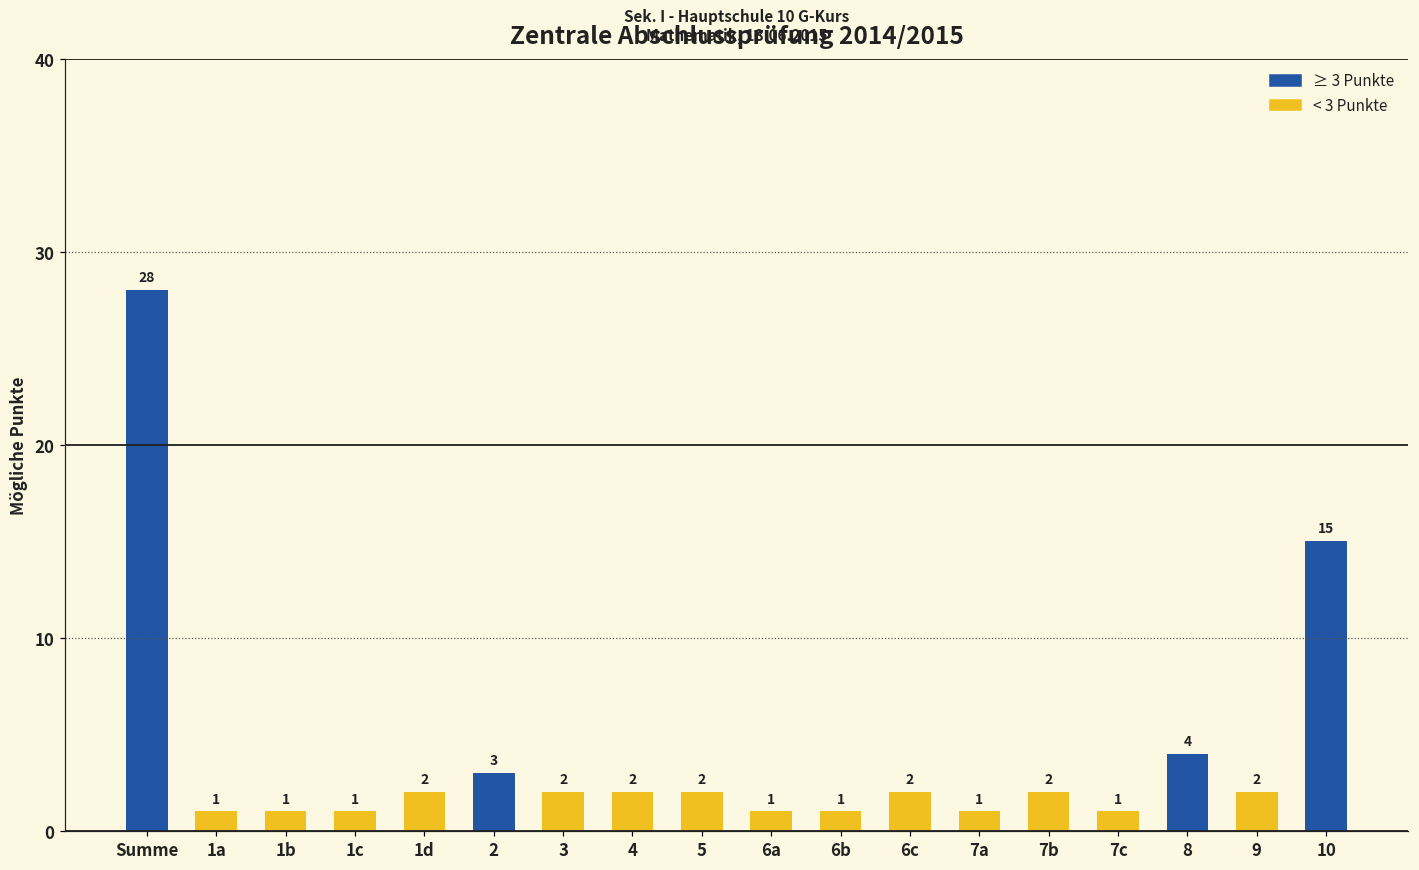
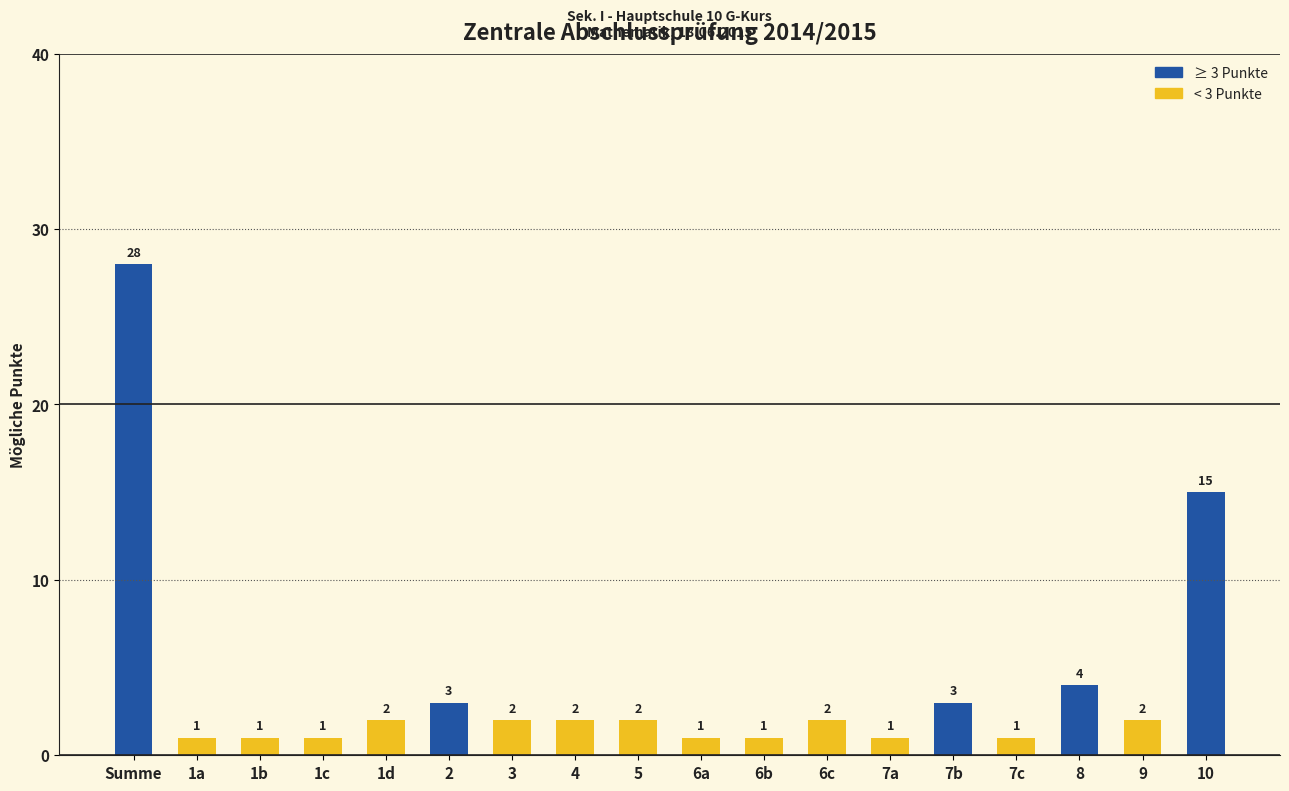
  {
    "Summe": 28,
    "1a": 1,
    "1b": 1,
    "1c": 1,
    "1d": 2,
    "2": 3,
    "3": 2,
    "4": 2,
    "5": 2,
    "6a": 1,
    "6b": 1,
    "6c": 2,
    "7a": 1,
-   "7b": 2,
+   "7b": 3,
    "7c": 1,
    "8": 4,
    "9": 2,
    "10": 15
  }
